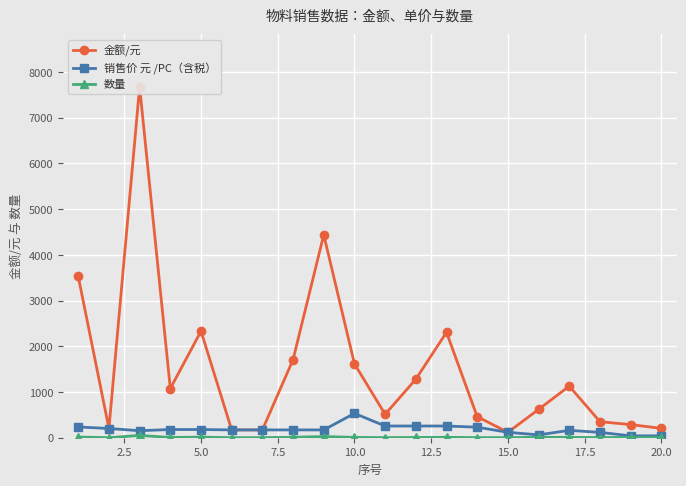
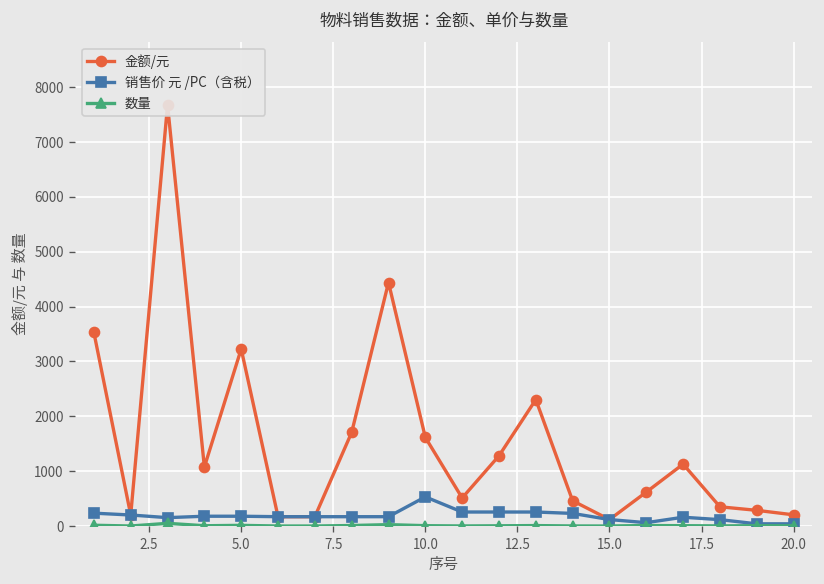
  {
    "金额/元": {
-     "5.0": 2300,
+     "5.0": 3200,
      "10.0": 1600,
      "20.0": 200
    },
    "销售价 元 /PC（含税）": {
      "5.0": 200,
      "10.0": 500
    },
    "数量": {
      "5.0": 0,
      "10.0": 0,
      "15.0": 0
    }
  }
